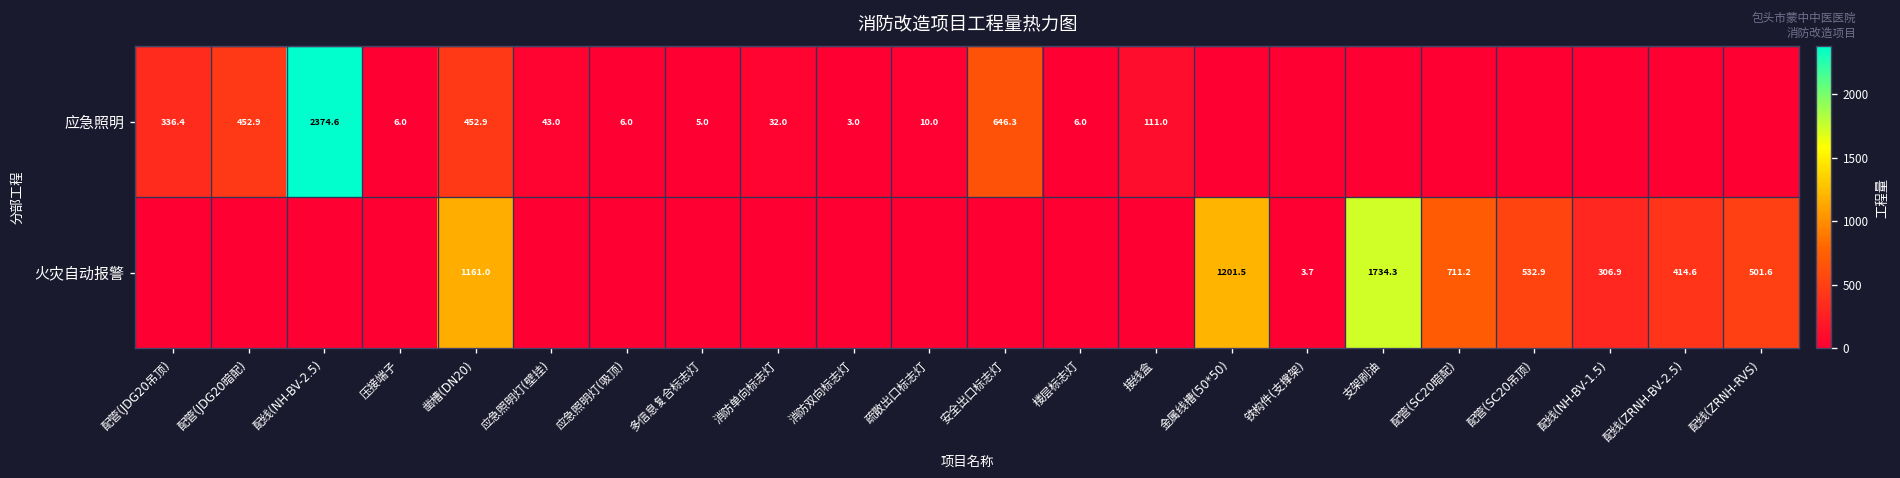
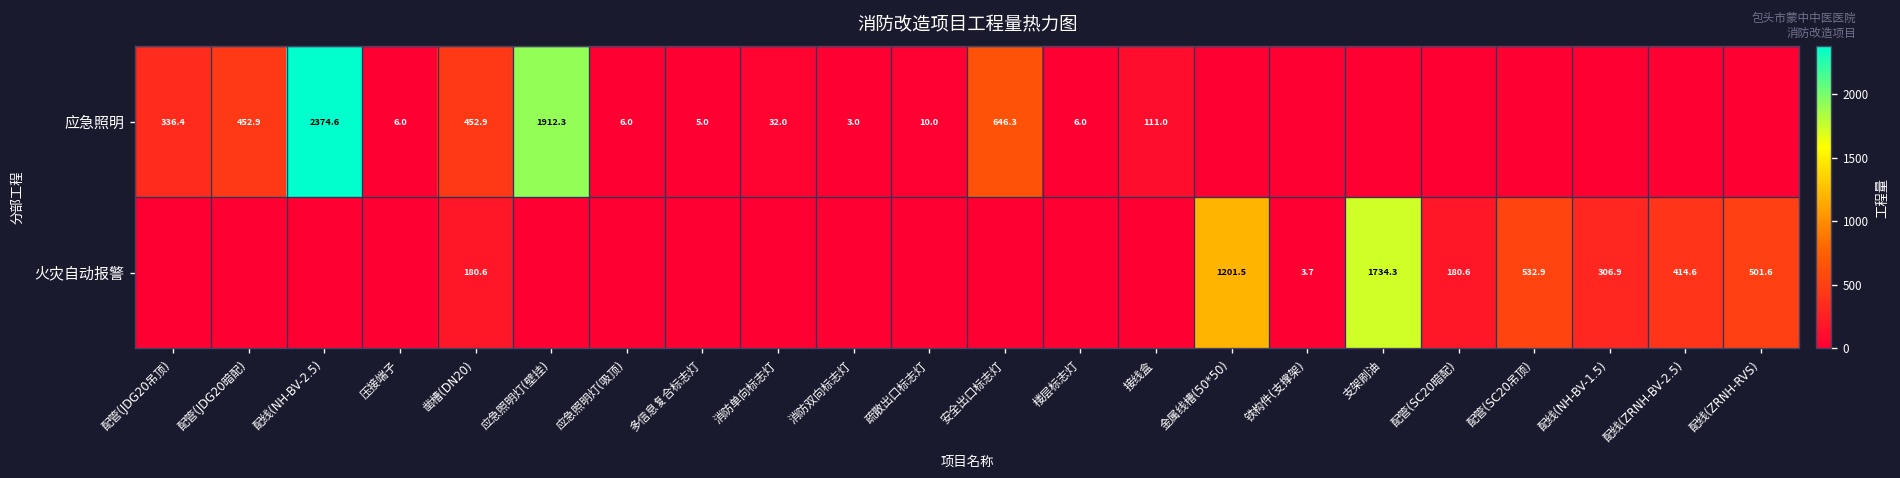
  {
    "应急照明": {
      "配管(JDG20吊顶)": 336.4,
      "配管(JDG20暗配)": 452.9,
      "配线(NH-BV-2.5)": 2374.6,
      "压接端子": 6.0,
      "凿槽(DN20)": 452.9,
-     "应急照明灯(壁挂)": 43.0,
+     "应急照明灯(壁挂)": 1912.3,
      "应急照明灯(吸顶)": 6.0,
      "多信息复合标志灯": 5.0,
      "消防单向标志灯": 32.0,
      "消防双向标志灯": 3.0,
      "疏散出口标志灯": 10.0,
      "安全出口标志灯": 646.3,
      "楼层标志灯": 6.0,
      "接线盒": 111.0
    },
    "火灾自动报警": {
-     "凿槽(DN20)": 1161.0,
+     "凿槽(DN20)": 180.6,
      "金属线槽(50*50)": 1201.5,
      "铁构件(支撑架)": 3.7,
      "支架刷油": 1734.3,
-     "配管(SC20暗配)": 711.2,
+     "配管(SC20暗配)": 180.6,
      "配管(SC20吊顶)": 532.9,
      "配线(NH-BV-1.5)": 306.9,
      "配线(ZRNH-BV-2.5)": 414.6,
      "配线(ZRNH-RVS)": 501.6
    }
  }
